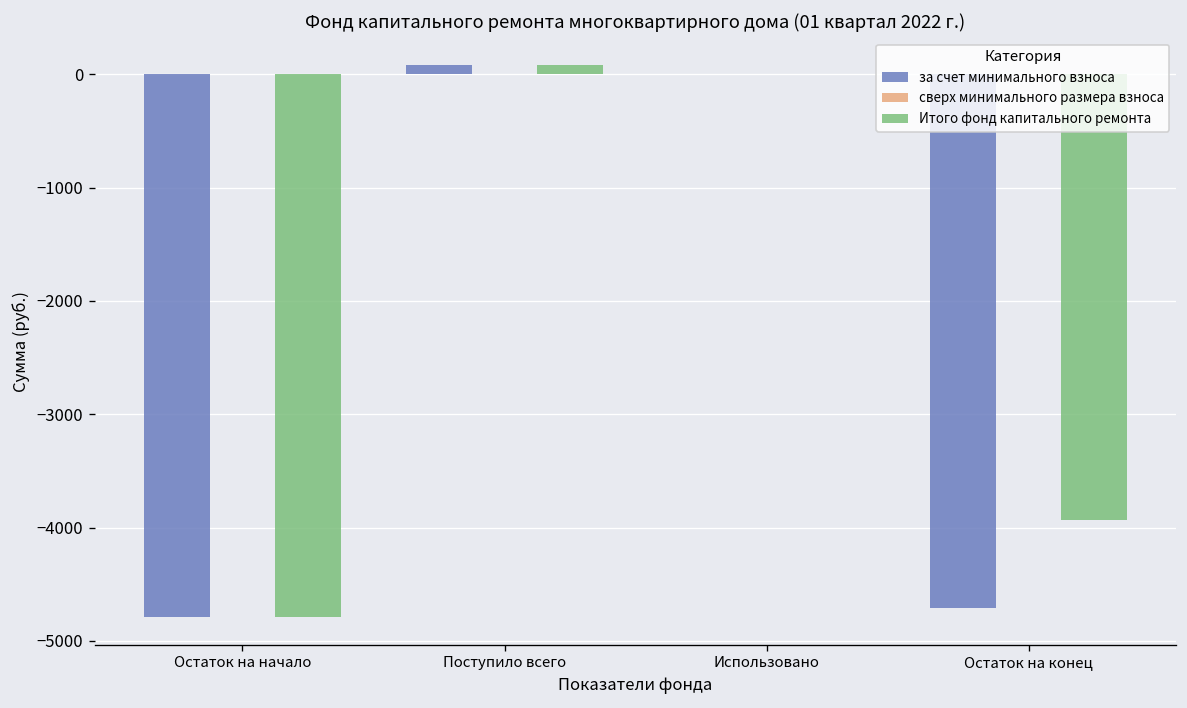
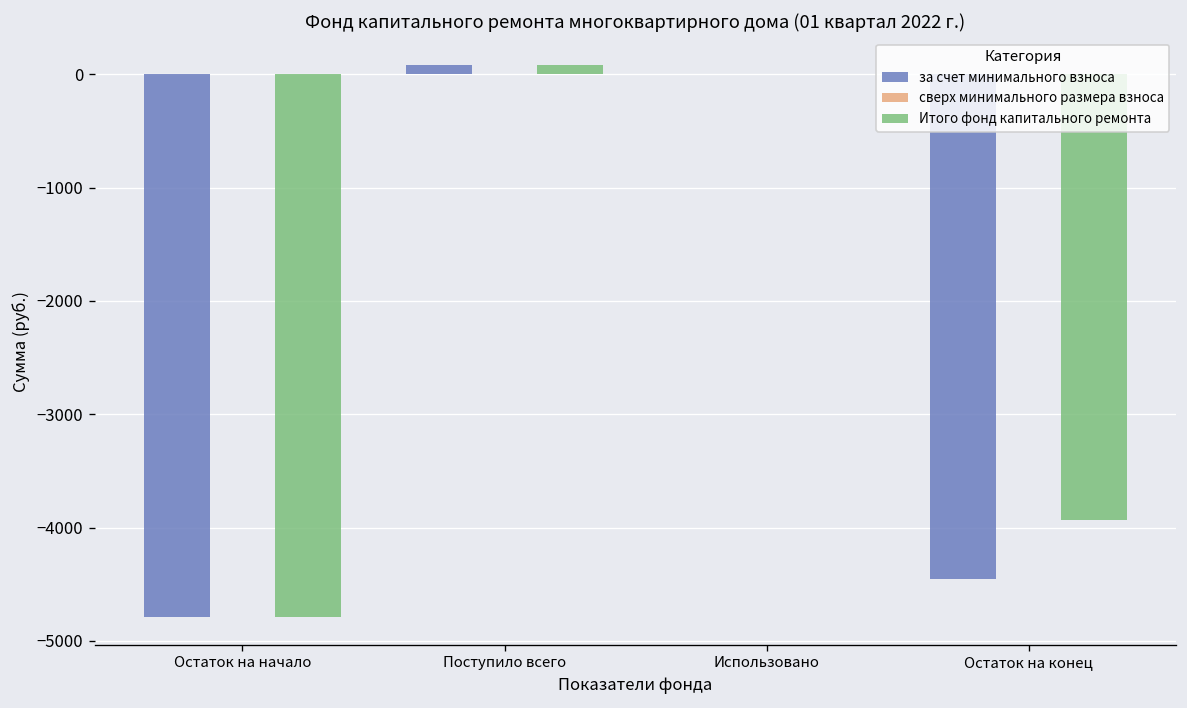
  {
    "за счет минимального взноса": {
      "Остаток на начало": -4800,
      "Поступило всего": 100,
      "Использовано": 0,
-     "Остаток на конец": -4700
+     "Остаток на конец": -4500
    },
    "сверх минимального размера взноса": {
      "Остаток на начало": 0,
      "Поступило всего": 0,
      "Использовано": 0
    },
    "Итого фонд капитального ремонта": {
      "Остаток на начало": -4800,
      "Поступило всего": 100,
      "Использовано": 0,
      "Остаток на конец": -3900
    }
  }
